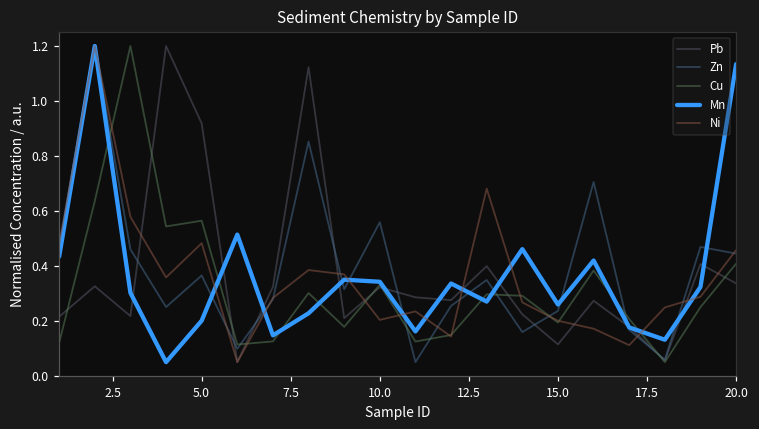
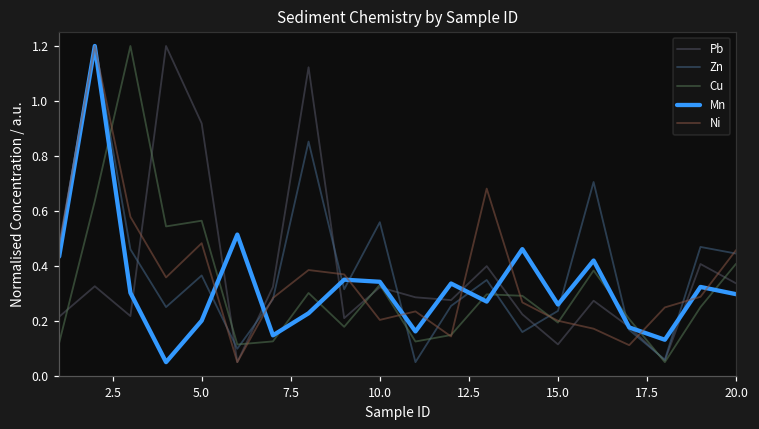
  {
    "Mn": {
      "5.0": 0.20,
      "10.0": 0.34,
      "15.0": 0.26,
-     "20.0": 1.13
+     "20.0": 0.30
    }
  }
